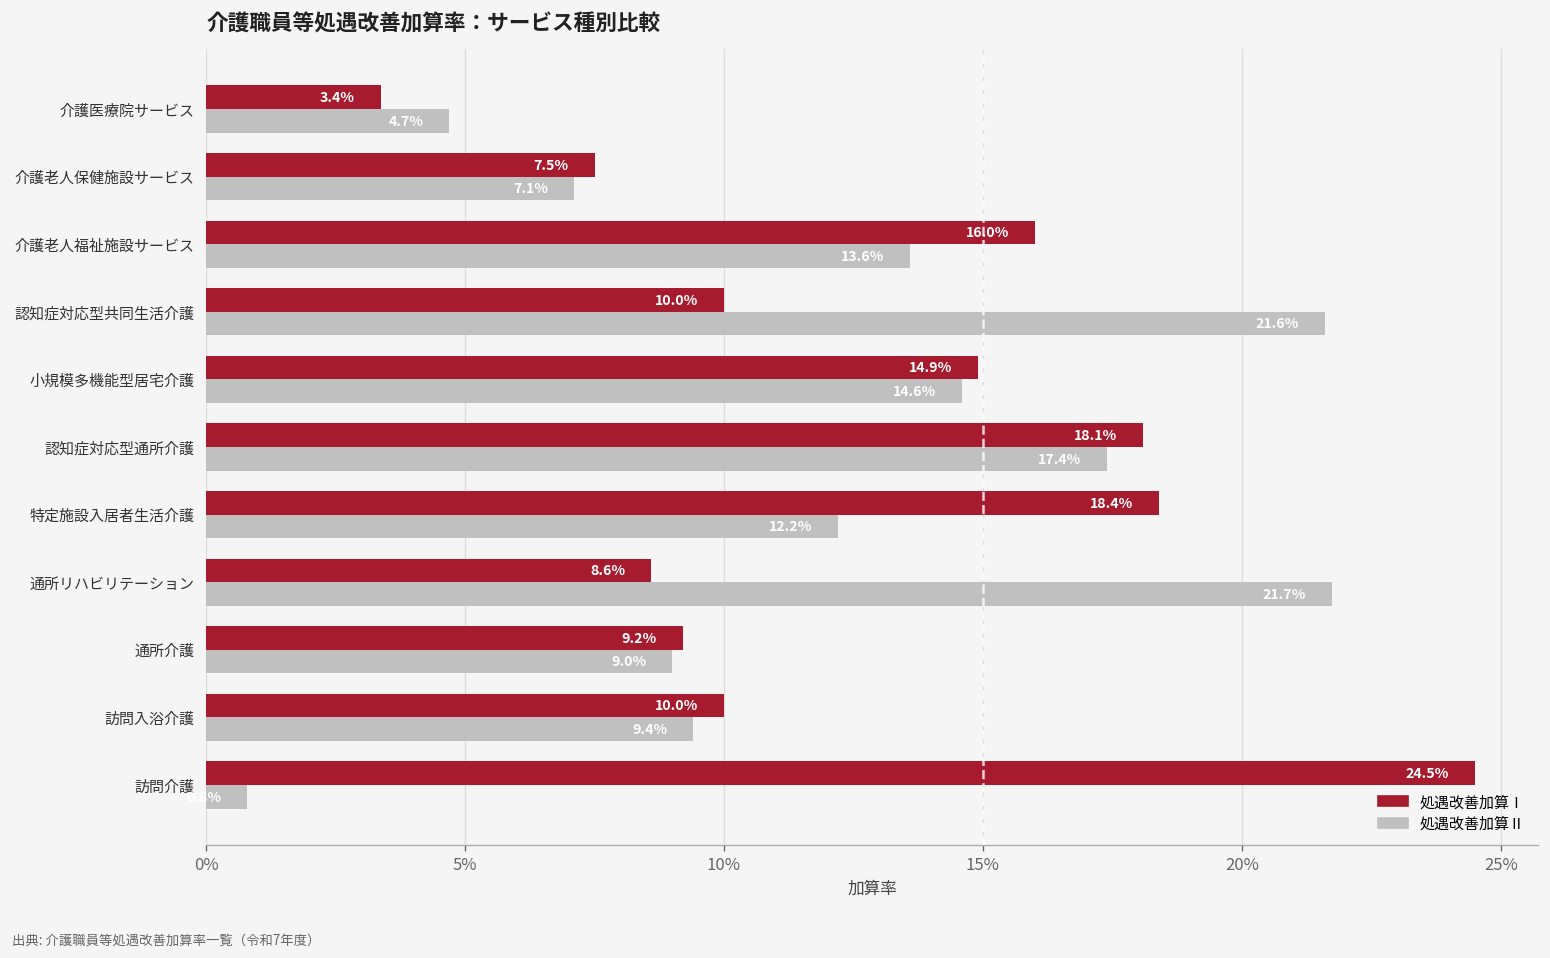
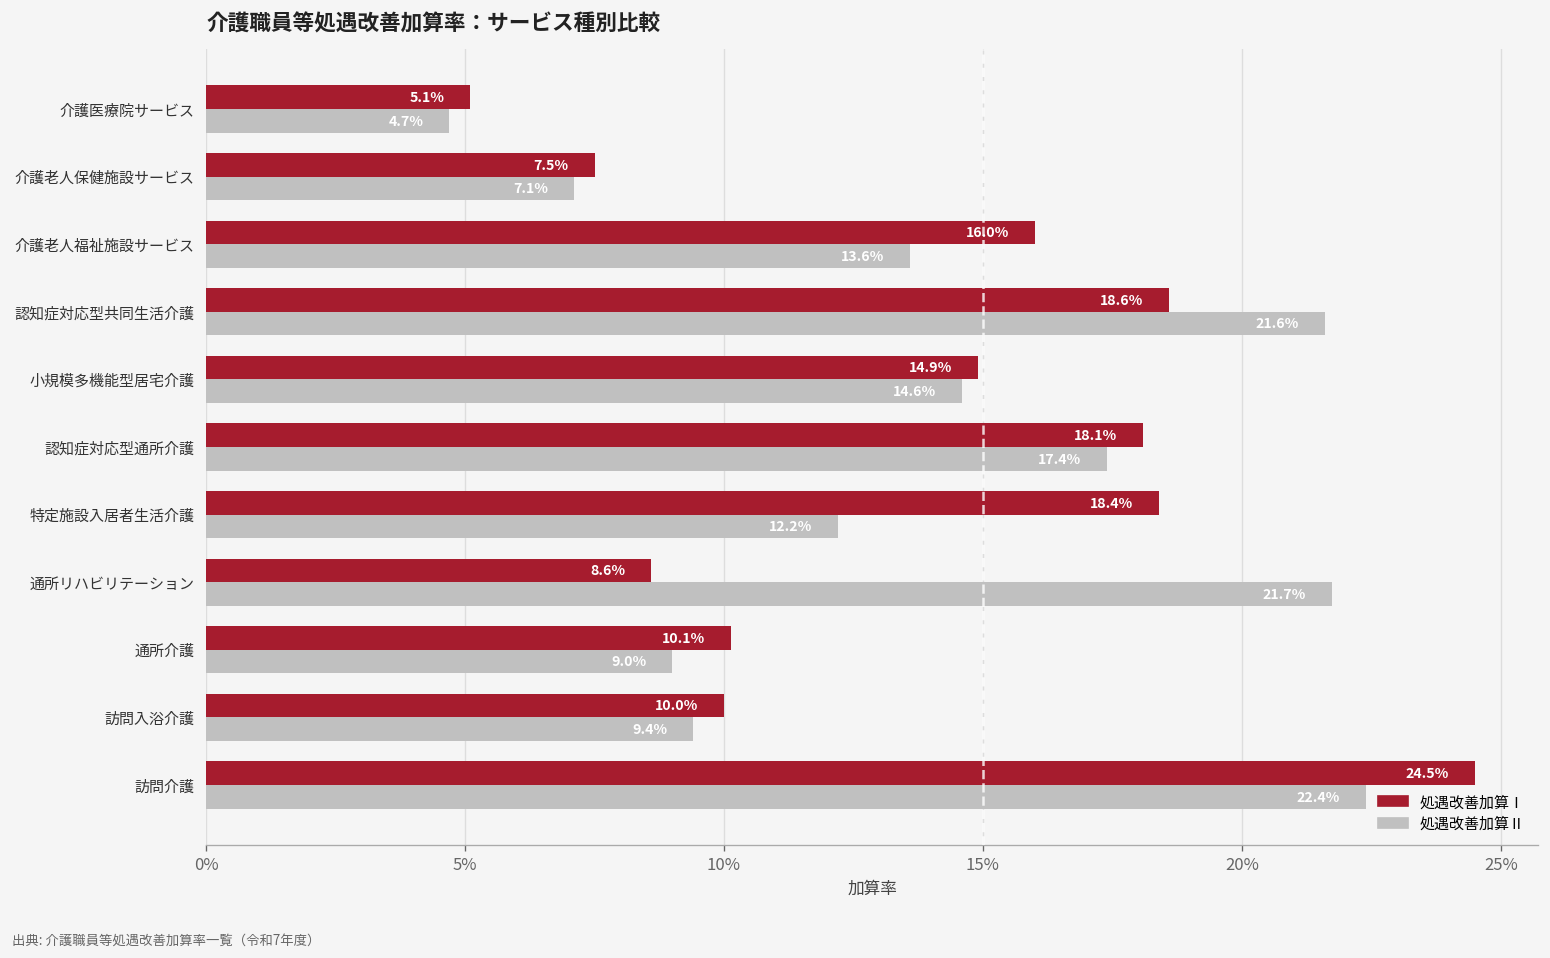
  {
    "処遇改善加算Ⅰ": {
-     "介護医療院サービス": "3.4%",
+     "介護医療院サービス": "5.1%",
      "介護老人保健施設サービス": "7.5%",
      "介護老人福祉施設サービス": "16.0%",
-     "認知症対応型共同生活介護": "10.0%",
+     "認知症対応型共同生活介護": "18.6%",
      "小規模多機能型居宅介護": "14.9%",
      "認知症対応型通所介護": "18.1%",
      "特定施設入居者生活介護": "18.4%",
      "通所リハビリテーション": "8.6%",
-     "通所介護": "9.2%",
+     "通所介護": "10.1%",
      "訪問入浴介護": "10.0%",
      "訪問介護": "24.5%"
    },
    "処遇改善加算Ⅱ": {
-     "訪問介護": "0.8%"
+     "訪問介護": "22.4%"
    }
  }
